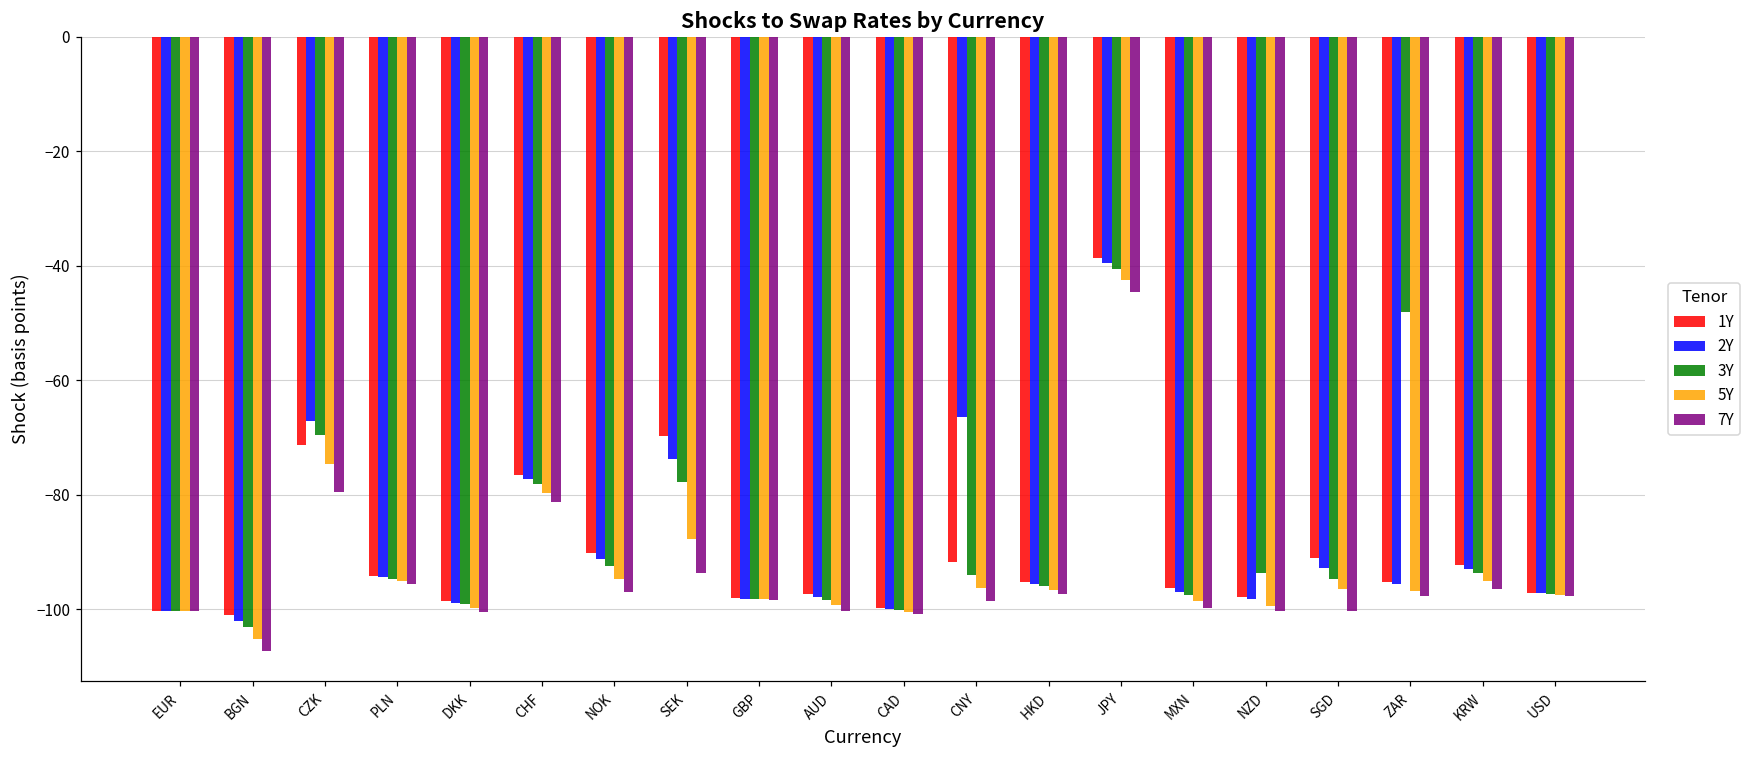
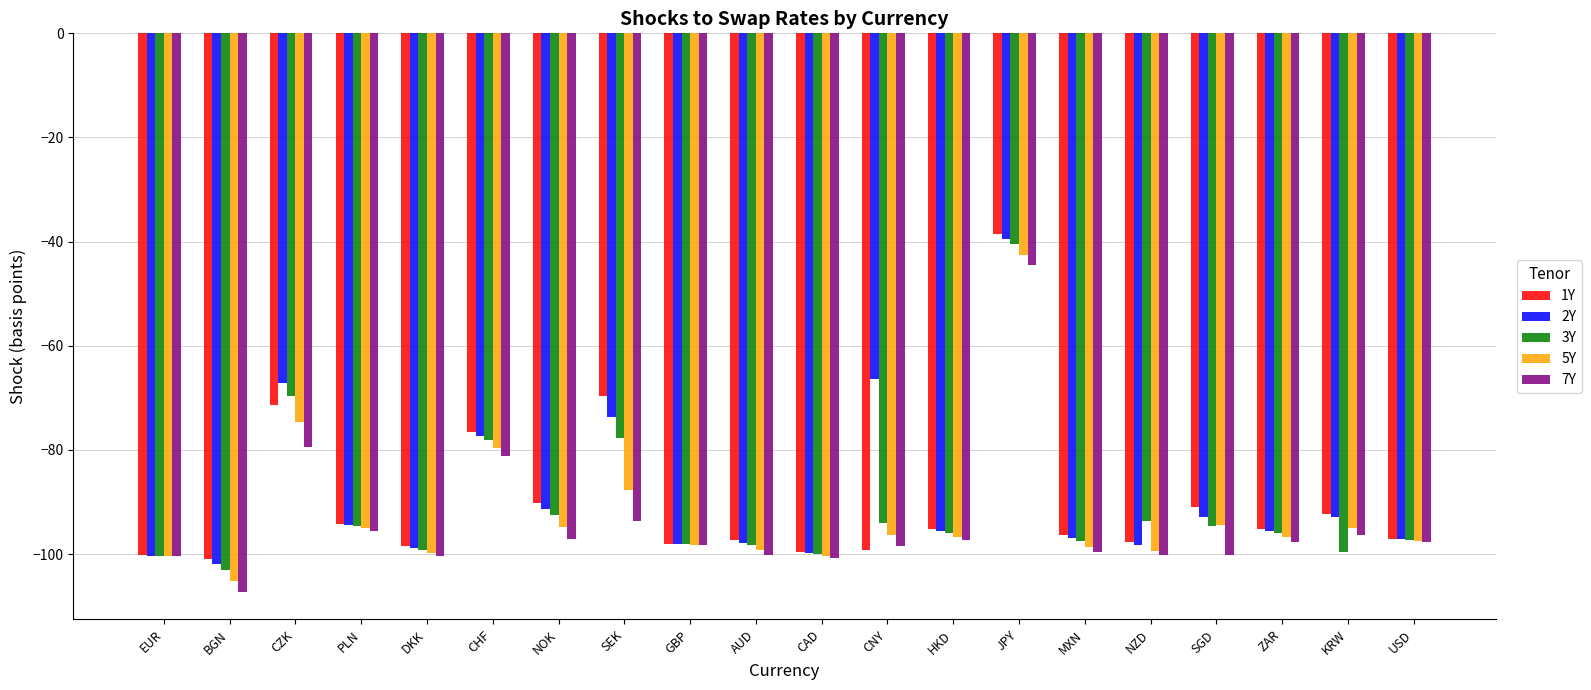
  {
    "1Y": {
      "EUR": -100,
      "BGN": -101,
      "CZK": -71,
      "PLN": -94,
      "DKK": -99,
      "CHF": -76,
      "NOK": -90,
      "SEK": -70,
      "GBP": -98,
      "AUD": -97,
      "CAD": -100,
-     "CNY": -92,
+     "CNY": -99,
      "HKD": -95,
      "JPY": -39,
      "MXN": -96,
      "NZD": -98,
      "SGD": -91,
      "ZAR": -95,
      "KRW": -92,
      "USD": -97
    },
    "2Y": {
      "EUR": -100,
      "BGN": -102,
      "CZK": -67,
      "PLN": -94,
      "DKK": -99,
      "CHF": -77,
      "NOK": -91,
      "SEK": -74,
      "GBP": -98,
      "AUD": -98,
      "CAD": -100,
      "CNY": -66,
      "HKD": -96,
      "JPY": -40,
      "MXN": -97,
      "NZD": -98,
      "SGD": -93,
      "ZAR": -96,
      "KRW": -93,
      "USD": -97
    },
    "3Y": {
      "EUR": -100,
      "BGN": -103,
      "CZK": -70,
      "PLN": -95,
      "DKK": -99,
      "CHF": -78,
      "NOK": -92,
      "SEK": -78,
      "GBP": -98,
      "AUD": -98,
      "CAD": -100,
      "CNY": -94,
      "HKD": -96,
      "JPY": -41,
      "MXN": -97,
      "NZD": -94,
      "SGD": -95,
-     "ZAR": -48,
-     "KRW": -94,
+     "ZAR": -96,
+     "KRW": -100,
      "USD": -97
    },
    "5Y": {
      "EUR": -100,
      "BGN": -105,
      "CZK": -75,
      "PLN": -95,
      "DKK": -100,
      "CHF": -80,
      "NOK": -95,
      "SEK": -88,
      "GBP": -98,
      "AUD": -99,
      "CAD": -100,
      "CNY": -96,
      "HKD": -97,
      "JPY": -43,
      "MXN": -99,
      "NZD": -99,
-     "SGD": -97,
+     "SGD": -94,
      "ZAR": -97,
      "KRW": -95,
      "USD": -97
    },
    "7Y": {
      "EUR": -100,
      "BGN": -107,
      "CZK": -80,
      "PLN": -96,
      "DKK": -100,
      "CHF": -81,
      "NOK": -97,
      "SEK": -94,
      "GBP": -98,
      "AUD": -100,
      "CAD": -101,
      "CNY": -99,
      "HKD": -97,
      "JPY": -45,
      "MXN": -100,
      "NZD": -100,
      "SGD": -100,
      "ZAR": -98,
      "KRW": -96,
      "USD": -98
    }
  }
